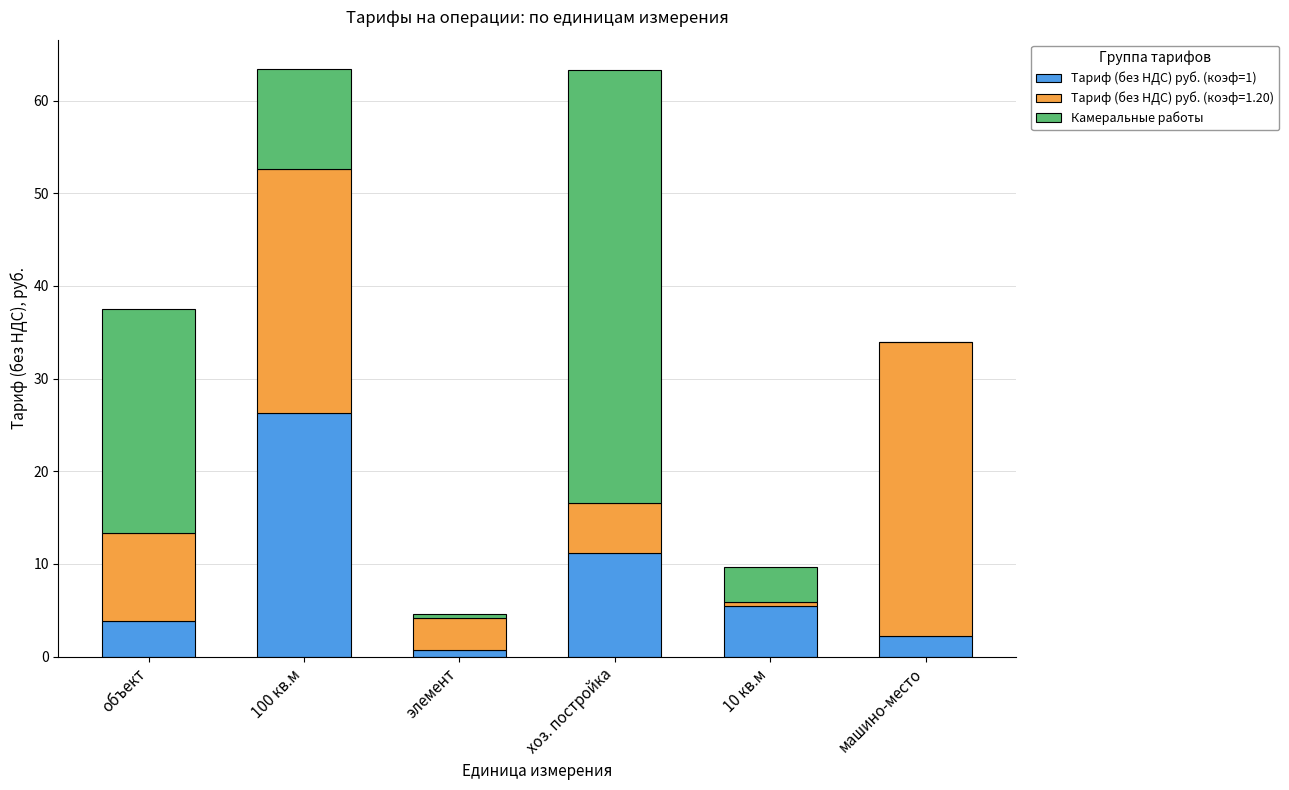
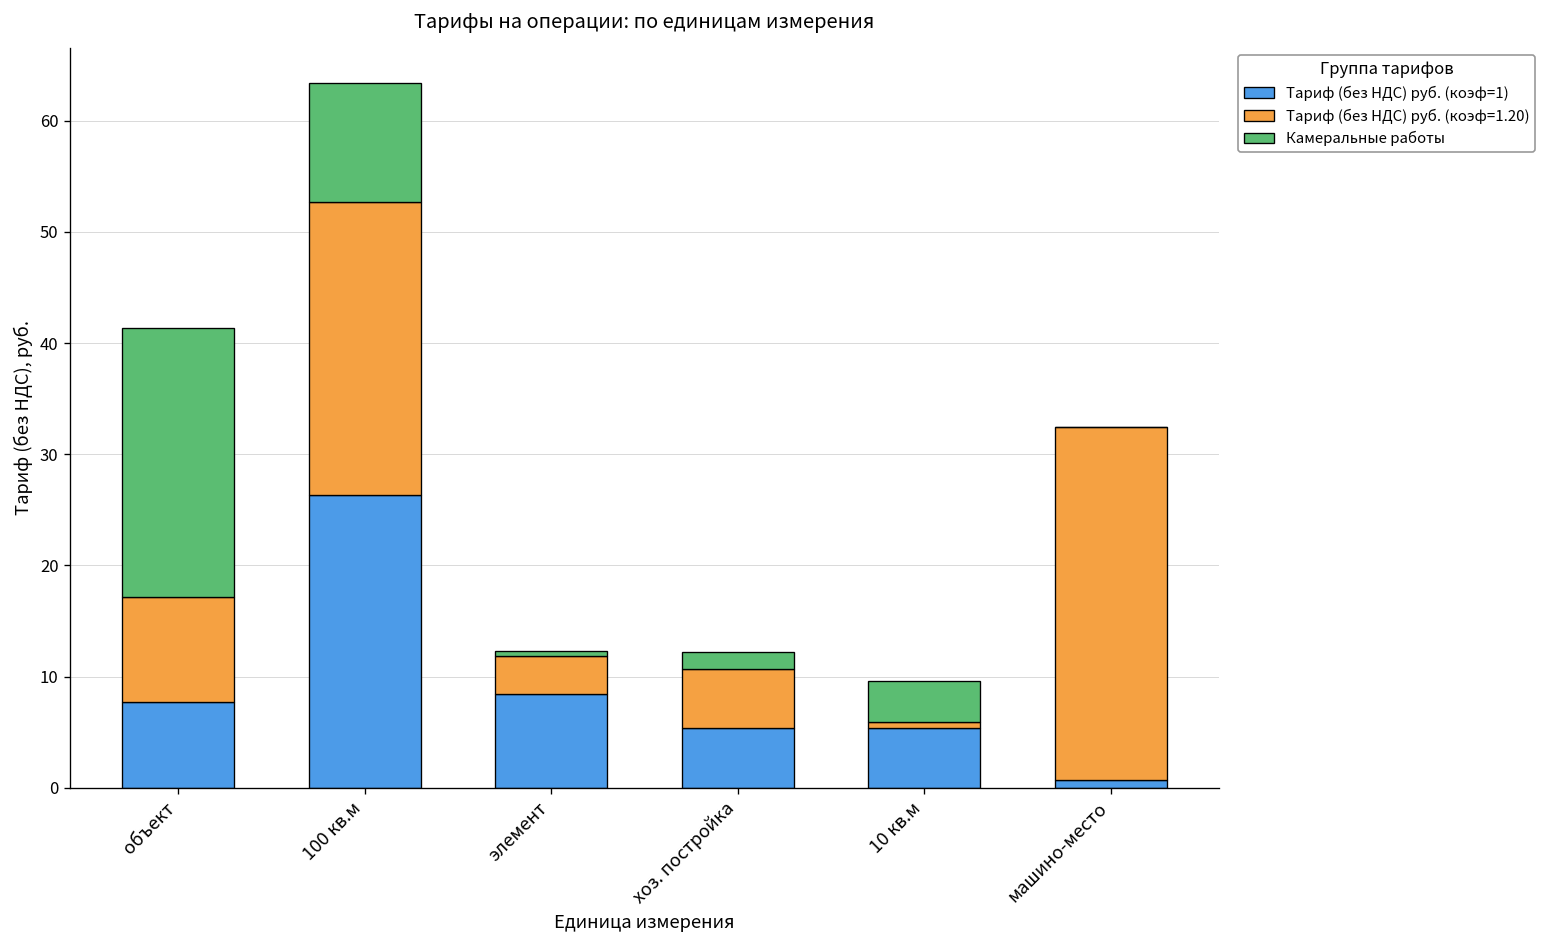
  {
    "Тариф (без НДС) руб. (коэф=1)": {
-     "объект": 4,
+     "объект": 8,
      "100 кв.м": 26,
-     "элемент": 1,
-     "хоз. постройка": 11,
+     "элемент": 8,
+     "хоз. постройка": 5,
      "10 кв.м": 5,
-     "машино-место": 2
+     "машино-место": 1
    },
    "Тариф (без НДС) руб. (коэф=1.20)": {
      "объект": 10,
      "100 кв.м": 26,
      "элемент": 3,
      "хоз. постройка": 5,
      "10 кв.м": 1,
      "машино-место": 32
    },
    "Камеральные работы": {
      "объект": 24,
      "100 кв.м": 11,
      "элемент": 0,
-     "хоз. постройка": 47,
+     "хоз. постройка": 2,
      "10 кв.м": 4,
      "машино-место": 0
    }
  }
